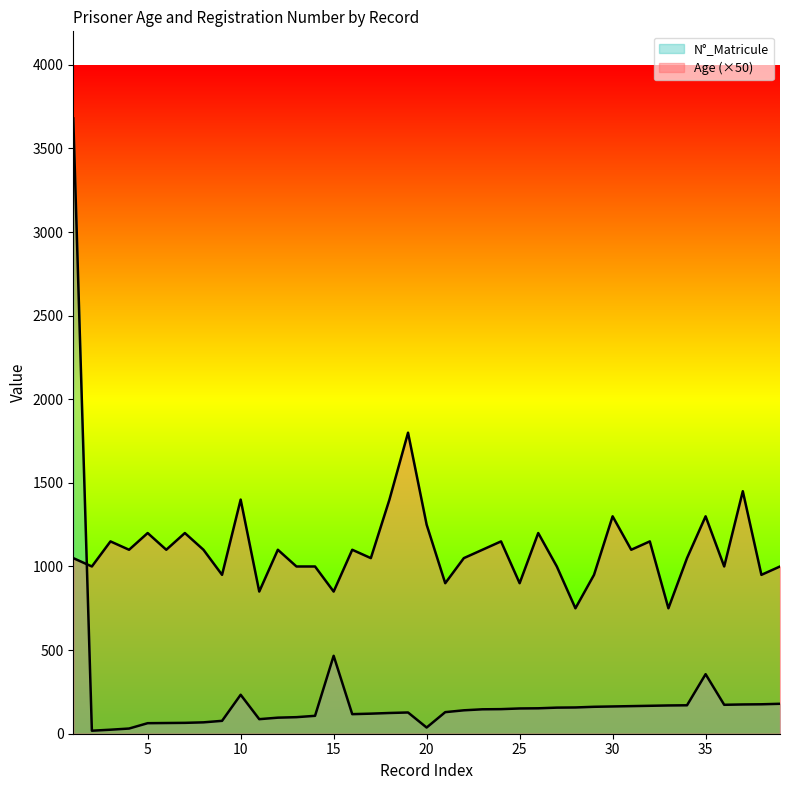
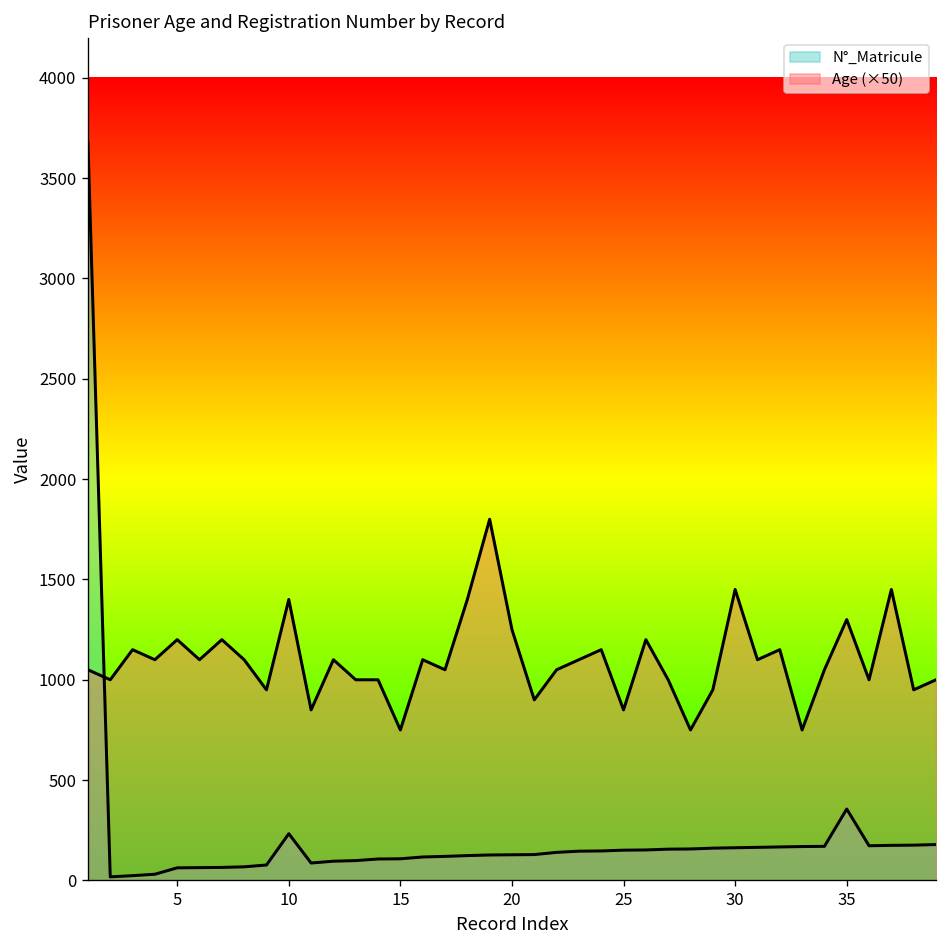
  {
    "N°_Matricule": {
      "5": 60,
      "10": 230,
-     "15": 470,
-     "20": 40,
+     "15": 110,
+     "20": 130,
      "25": 150,
      "30": 160,
      "35": 360
    },
    "Age (×50)": {
      "5": 1200,
      "10": 1400,
-     "15": 850,
+     "15": 750,
      "20": 1250,
-     "25": 900,
-     "30": 1300,
+     "25": 850,
+     "30": 1450,
      "35": 1300
    }
  }
